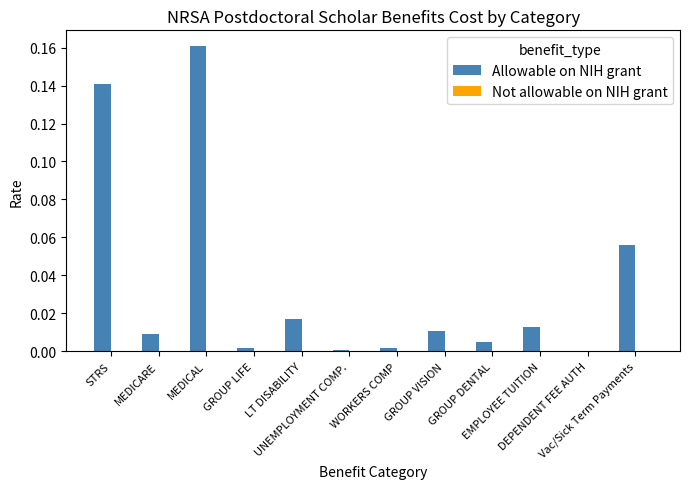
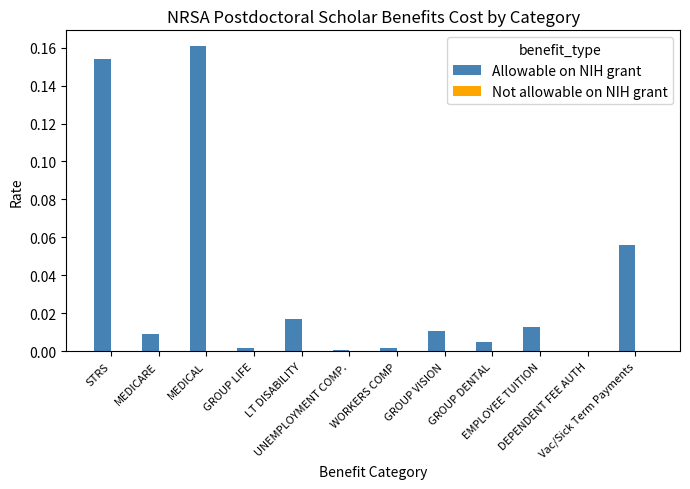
  {
    "Allowable on NIH grant": {
-     "STRS": 0.141,
+     "STRS": 0.154,
      "MEDICARE": 0.009,
      "MEDICAL": 0.161,
      "GROUP LIFE": 0.002,
      "LT DISABILITY": 0.017,
      "WORKERS COMP": 0.002,
      "GROUP VISION": 0.011,
      "GROUP DENTAL": 0.005,
      "EMPLOYEE TUITION": 0.013,
      "DEPENDENT FEE AUTH": 0.000,
      "Vac/Sick Term Payments": 0.056
    },
    "Not allowable on NIH grant": {
      "STRS": 0.000,
      "MEDICARE": 0.000,
      "MEDICAL": 0.000,
      "GROUP LIFE": 0.000,
      "LT DISABILITY": 0.000,
      "UNEMPLOYMENT COMP.": 0.000,
      "WORKERS COMP": 0.000,
      "GROUP VISION": 0.000,
      "GROUP DENTAL": 0.000,
      "EMPLOYEE TUITION": 0.000,
      "DEPENDENT FEE AUTH": 0.000,
      "Vac/Sick Term Payments": 0.000
    }
  }
